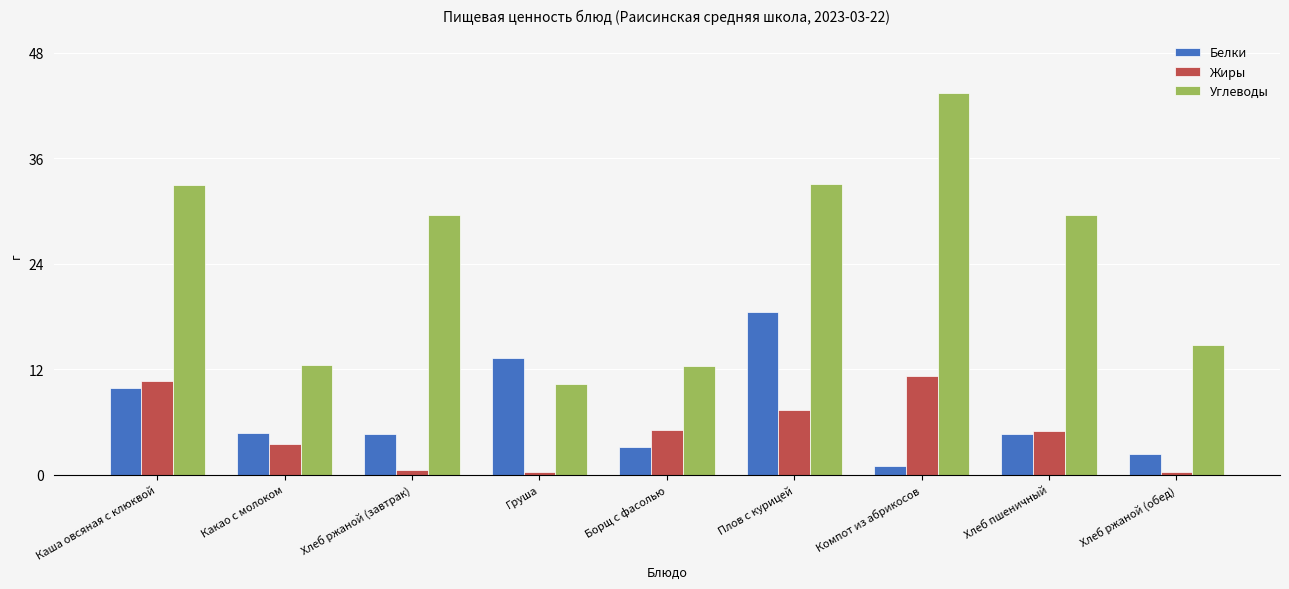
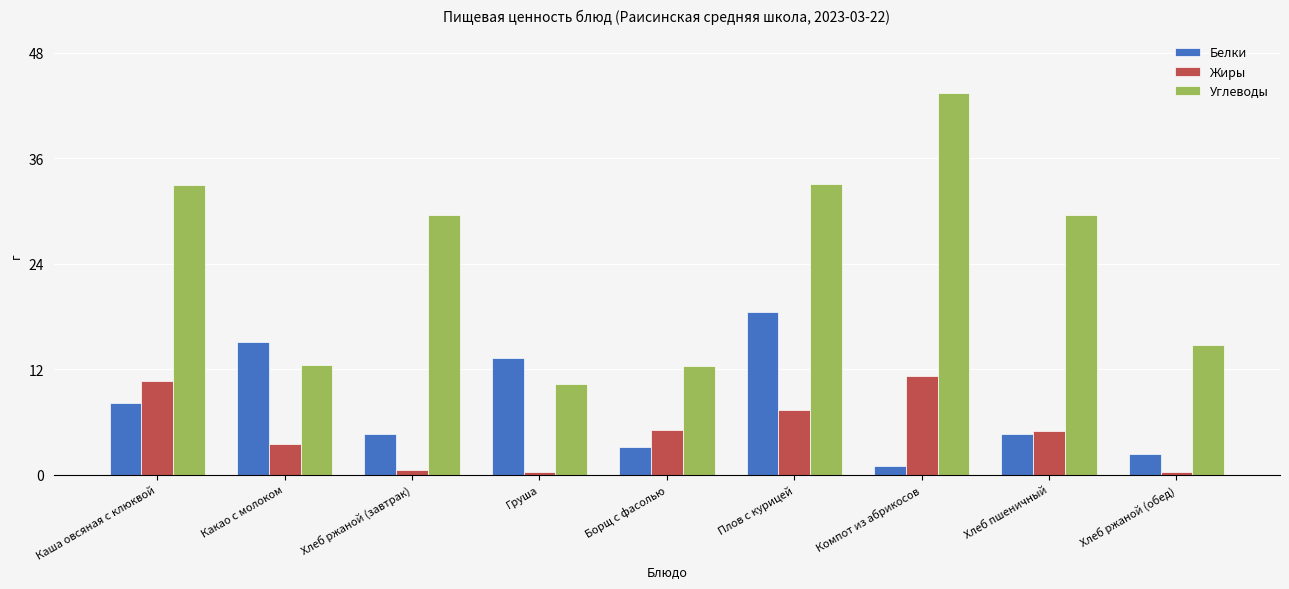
  {
    "Белки": {
-     "Каша овсяная с клюквой": 10,
-     "Какао с молоком": 5,
+     "Каша овсяная с клюквой": 8,
+     "Какао с молоком": 15,
      "Хлеб ржаной (завтрак)": 5,
      "Груша": 13,
      "Борщ с фасолью": 3,
      "Плов с курицей": 19,
      "Компот из абрикосов": 1,
      "Хлеб пшеничный": 5,
      "Хлеб ржаной (обед)": 2
    },
    "Жиры": {
      "Каша овсяная с клюквой": 11,
      "Какао с молоком": 4,
      "Хлеб ржаной (завтрак)": 1,
      "Груша": 0,
      "Борщ с фасолью": 5,
      "Плов с курицей": 7,
      "Компот из абрикосов": 11,
      "Хлеб пшеничный": 5,
      "Хлеб ржаной (обед)": 0
    },
    "Углеводы": {
      "Каша овсяная с клюквой": 33,
      "Какао с молоком": 13,
      "Хлеб ржаной (завтрак)": 30,
      "Груша": 10,
      "Борщ с фасолью": 12,
      "Плов с курицей": 33,
      "Компот из абрикосов": 43,
      "Хлеб пшеничный": 30,
      "Хлеб ржаной (обед)": 15
    }
  }
